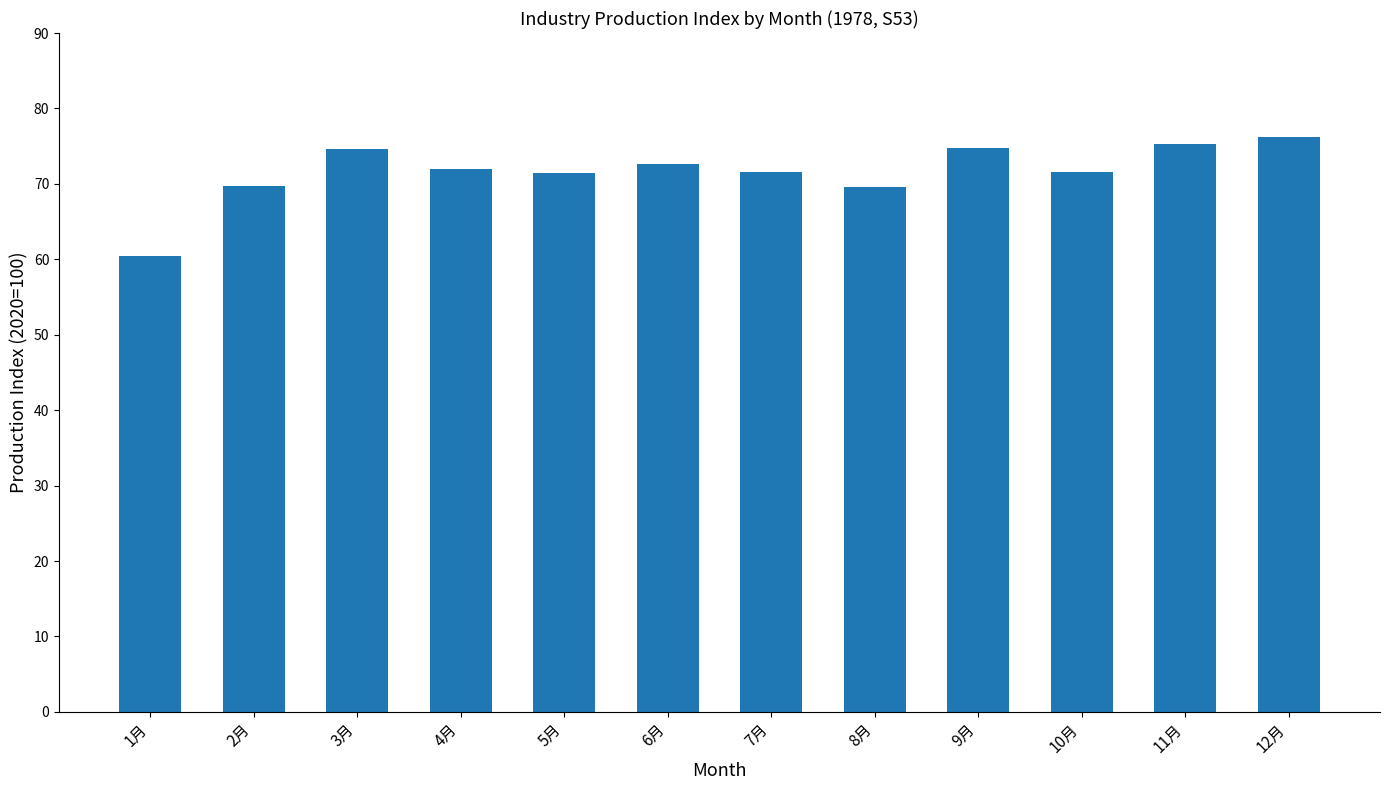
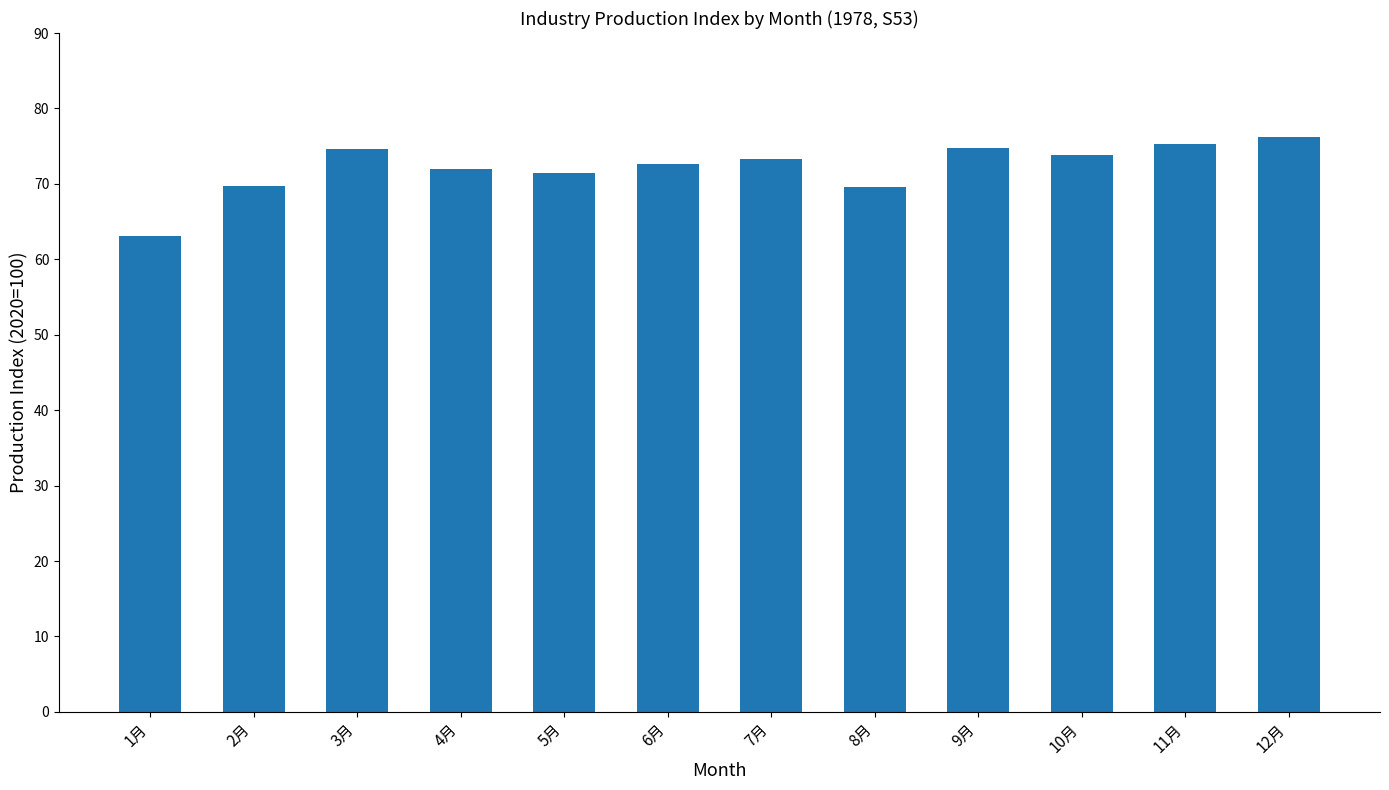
  {
-   "1月": 61,
+   "1月": 63,
    "2月": 70,
    "3月": 75,
    "4月": 72,
    "5月": 72,
    "6月": 73,
-   "7月": 72,
+   "7月": 73,
    "8月": 70,
    "9月": 75,
-   "10月": 72,
+   "10月": 74,
    "11月": 75,
    "12月": 76
  }
